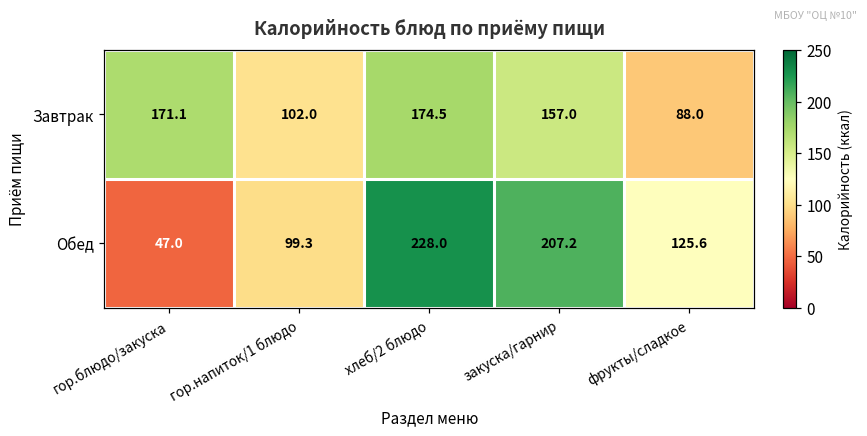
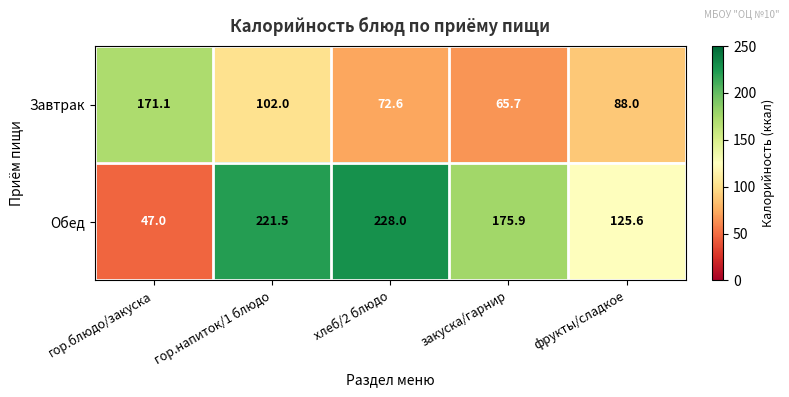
  {
    "Завтрак": {
      "гор.блюдо/закуска": 171.1,
      "гор.напиток/1 блюдо": 102.0,
-     "хлеб/2 блюдо": 174.5,
-     "закуска/гарнир": 157.0,
+     "хлеб/2 блюдо": 72.6,
+     "закуска/гарнир": 65.7,
      "фрукты/сладкое": 88.0
    },
    "Обед": {
      "гор.блюдо/закуска": 47.0,
-     "гор.напиток/1 блюдо": 99.3,
+     "гор.напиток/1 блюдо": 221.5,
      "хлеб/2 блюдо": 228.0,
-     "закуска/гарнир": 207.2,
+     "закуска/гарнир": 175.9,
      "фрукты/сладкое": 125.6
    }
  }
